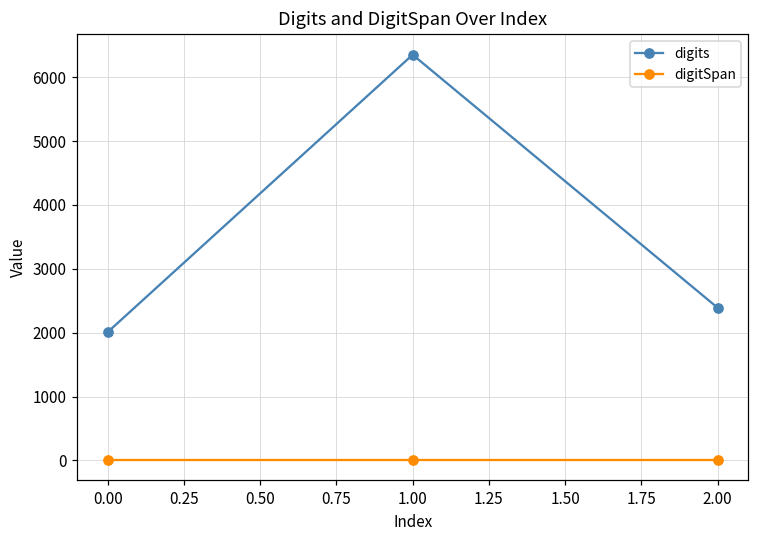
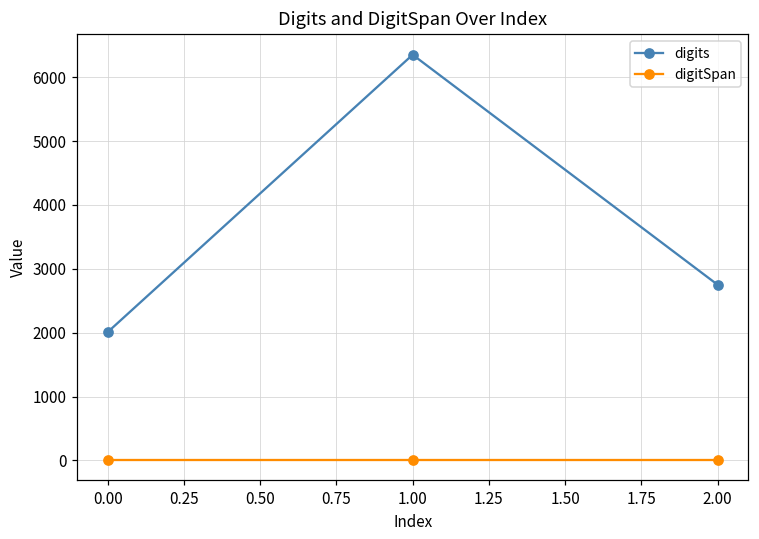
  {
    "digits": {
      "0.00": 2000,
      "1.00": 6400,
-     "2.00": 2400
+     "2.00": 2800
    },
    "digitSpan": {
      "0.00": 0,
      "1.00": 0,
      "2.00": 0
    }
  }
